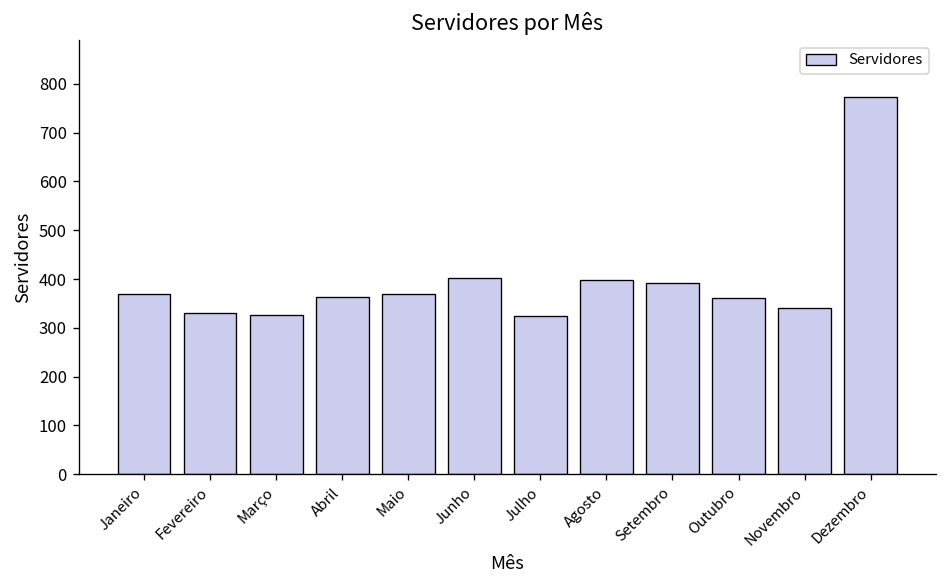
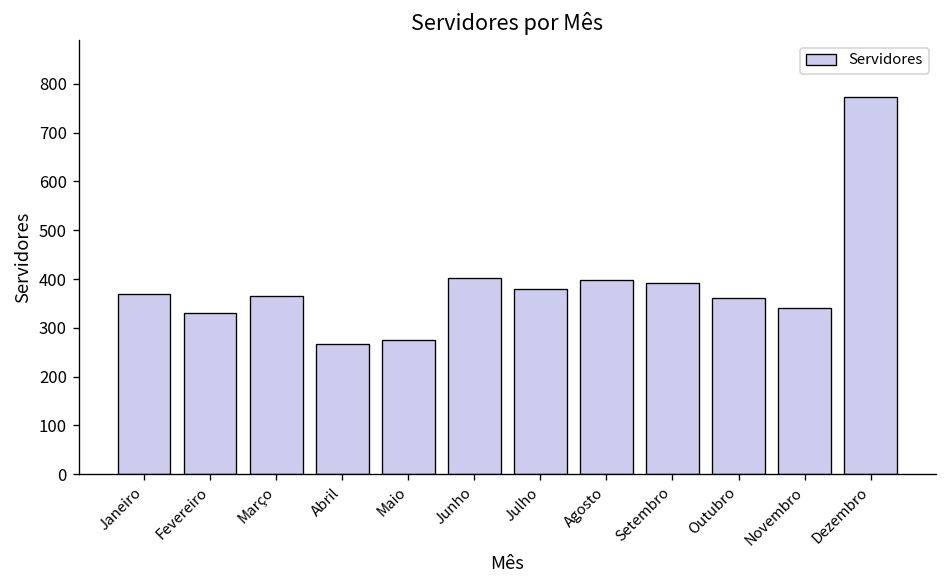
  {
    "Janeiro": 370,
    "Fevereiro": 330,
-   "Março": 330,
-   "Abril": 360,
-   "Maio": 370,
+   "Março": 370,
+   "Abril": 270,
+   "Maio": 280,
    "Junho": 400,
-   "Julho": 330,
+   "Julho": 380,
    "Agosto": 400,
    "Setembro": 390,
    "Outubro": 360,
    "Novembro": 340,
    "Dezembro": 770
  }
